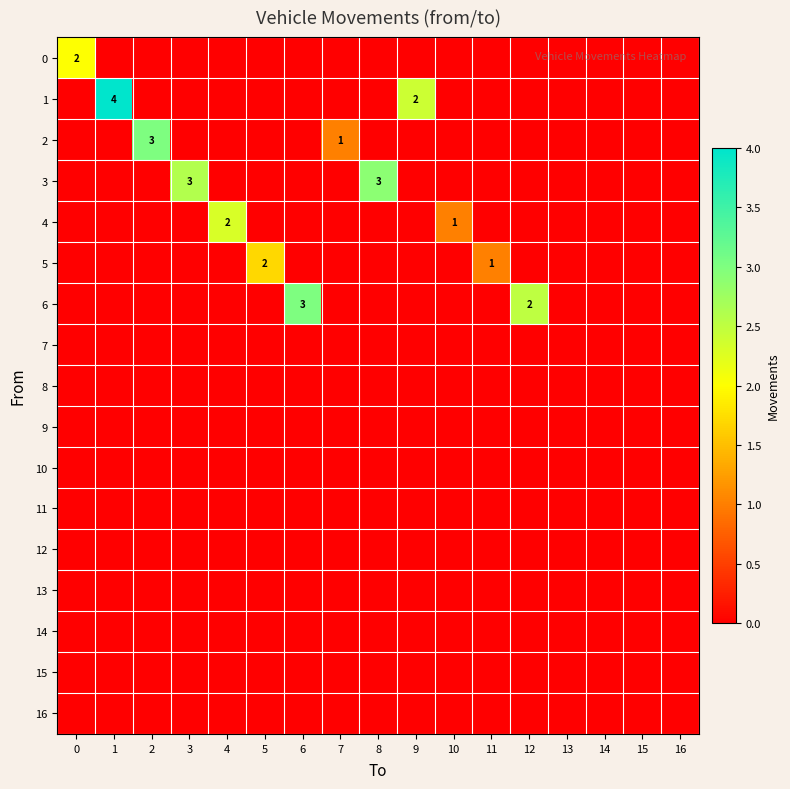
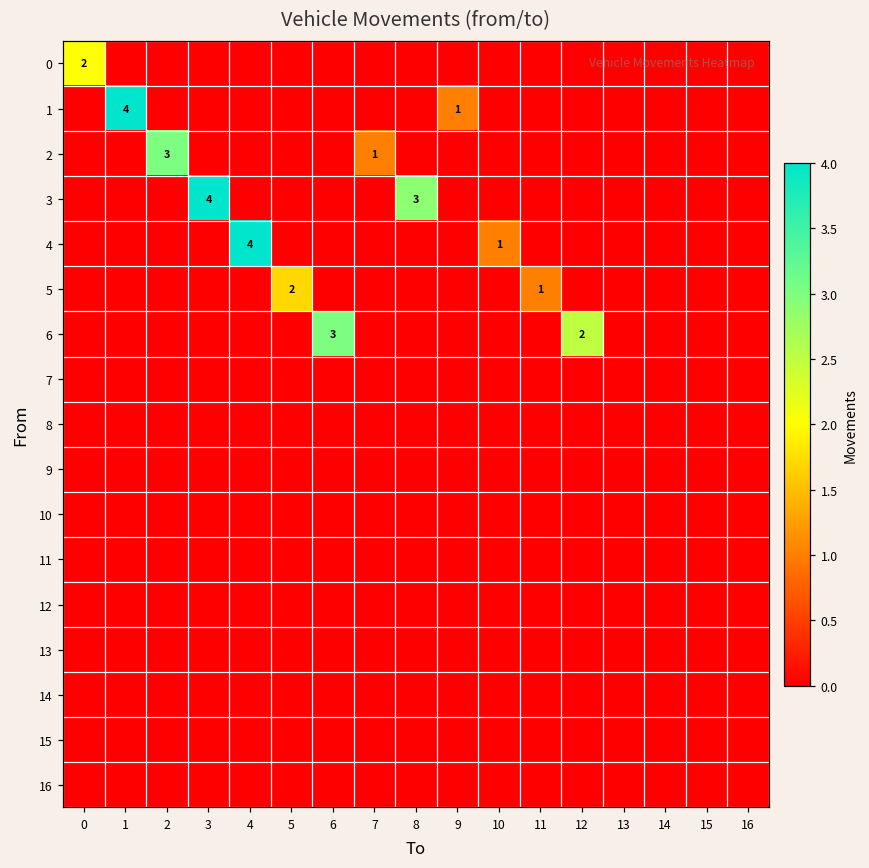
  {
    "0": {
      "0": 2
    },
    "1": {
      "1": 4,
-     "9": 2
+     "9": 1
    },
    "2": {
      "2": 3,
      "7": 1
    },
    "3": {
-     "3": 3,
+     "3": 4,
      "8": 3
    },
    "4": {
-     "4": 2,
+     "4": 4,
      "10": 1
    },
    "5": {
      "5": 2,
      "11": 1
    },
    "6": {
      "6": 3,
      "12": 2
    }
  }
